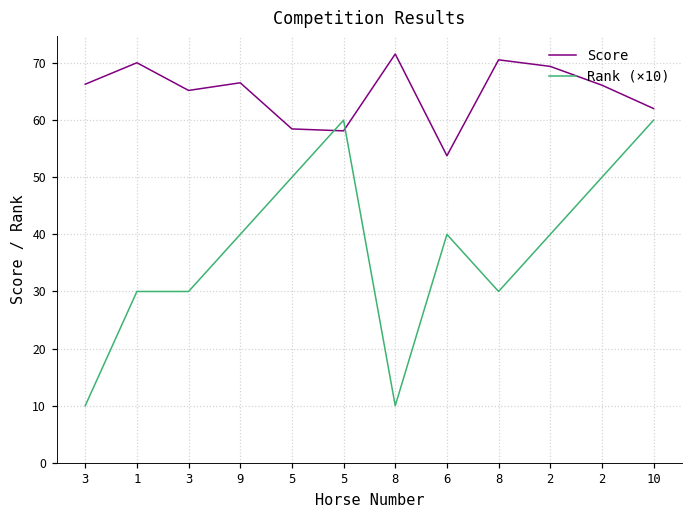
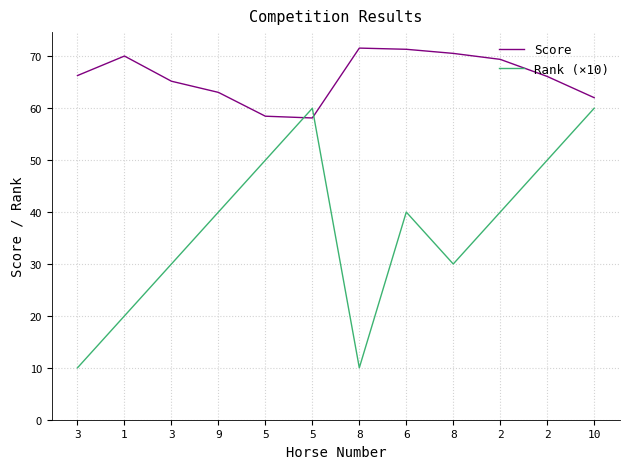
  {
    "Score": {
      "1": 70,
-     "9": 67,
-     "6": 54,
+     "9": 63,
+     "6": 71,
      "10": 62
    },
    "Rank (×10)": {
-     "1": 30,
+     "1": 20,
      "9": 40,
      "6": 40,
      "10": 60
    }
  }
